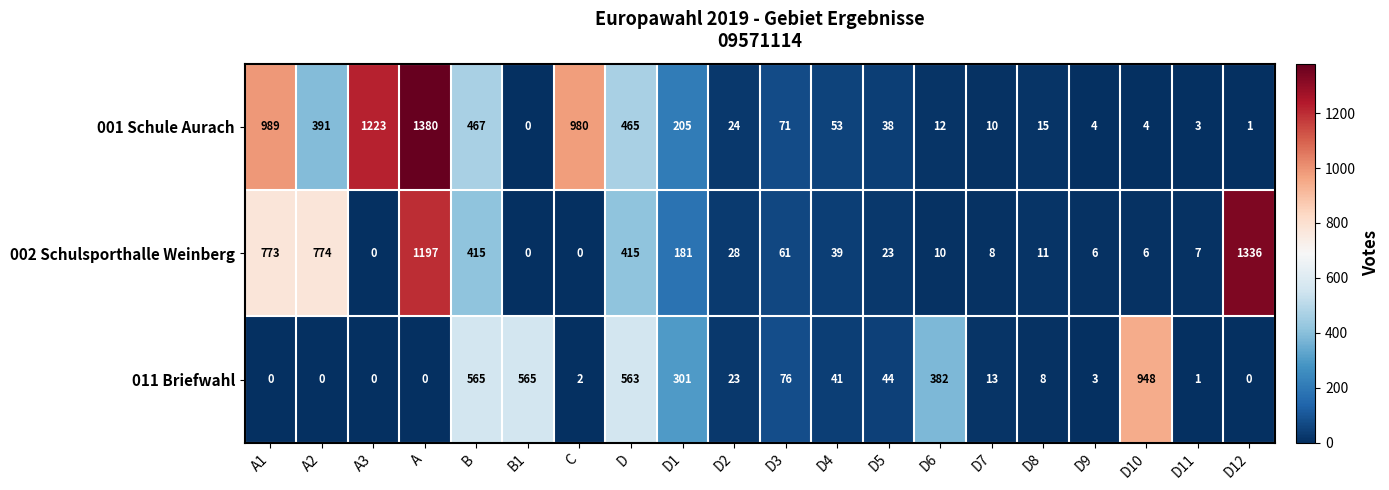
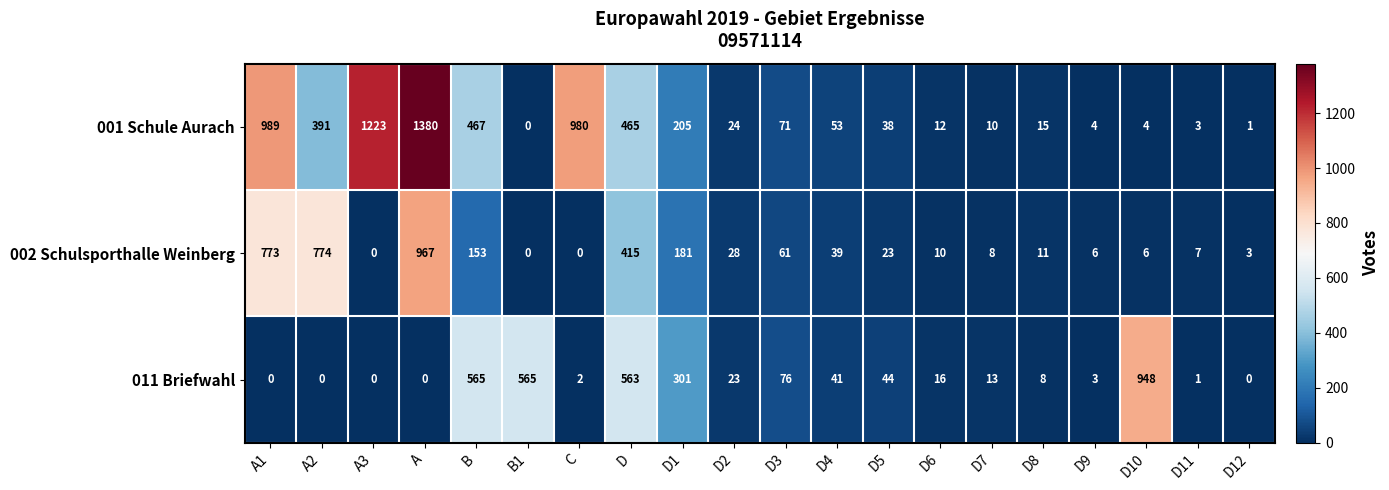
  {
    "001 Schule Aurach": {
      "A1": 989,
      "A2": 391,
      "A3": 1223,
      "A": 1380,
      "B": 467,
      "B1": 0,
      "C": 980,
      "D": 465,
      "D1": 205,
      "D2": 24,
      "D3": 71,
      "D4": 53,
      "D5": 38,
      "D6": 12,
      "D7": 10,
      "D8": 15,
      "D9": 4,
      "D10": 4,
      "D11": 3,
      "D12": 1
    },
    "002 Schulsporthalle Weinberg": {
      "A1": 773,
      "A2": 774,
      "A3": 0,
-     "A": 1197,
-     "B": 415,
+     "A": 967,
+     "B": 153,
      "B1": 0,
      "C": 0,
      "D": 415,
      "D1": 181,
      "D2": 28,
      "D3": 61,
      "D4": 39,
      "D5": 23,
      "D6": 10,
      "D7": 8,
      "D8": 11,
      "D9": 6,
      "D10": 6,
      "D11": 7,
-     "D12": 1336
+     "D12": 3
    },
    "011 Briefwahl": {
      "A1": 0,
      "A2": 0,
      "A3": 0,
      "A": 0,
      "B": 565,
      "B1": 565,
      "C": 2,
      "D": 563,
      "D1": 301,
      "D2": 23,
      "D3": 76,
      "D4": 41,
      "D5": 44,
-     "D6": 382,
+     "D6": 16,
      "D7": 13,
      "D8": 8,
      "D9": 3,
      "D10": 948,
      "D11": 1,
      "D12": 0
    }
  }
